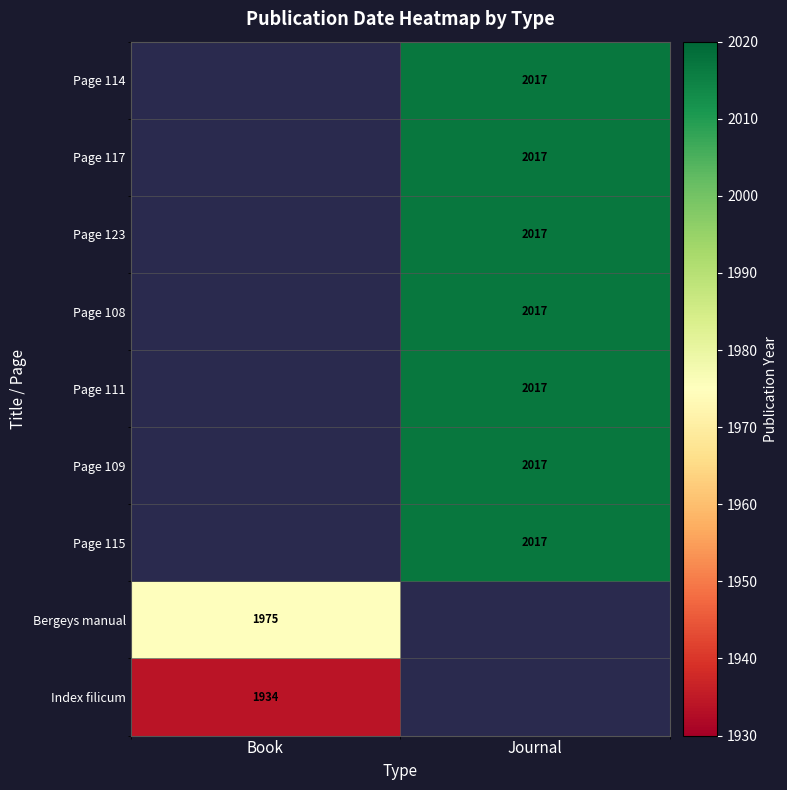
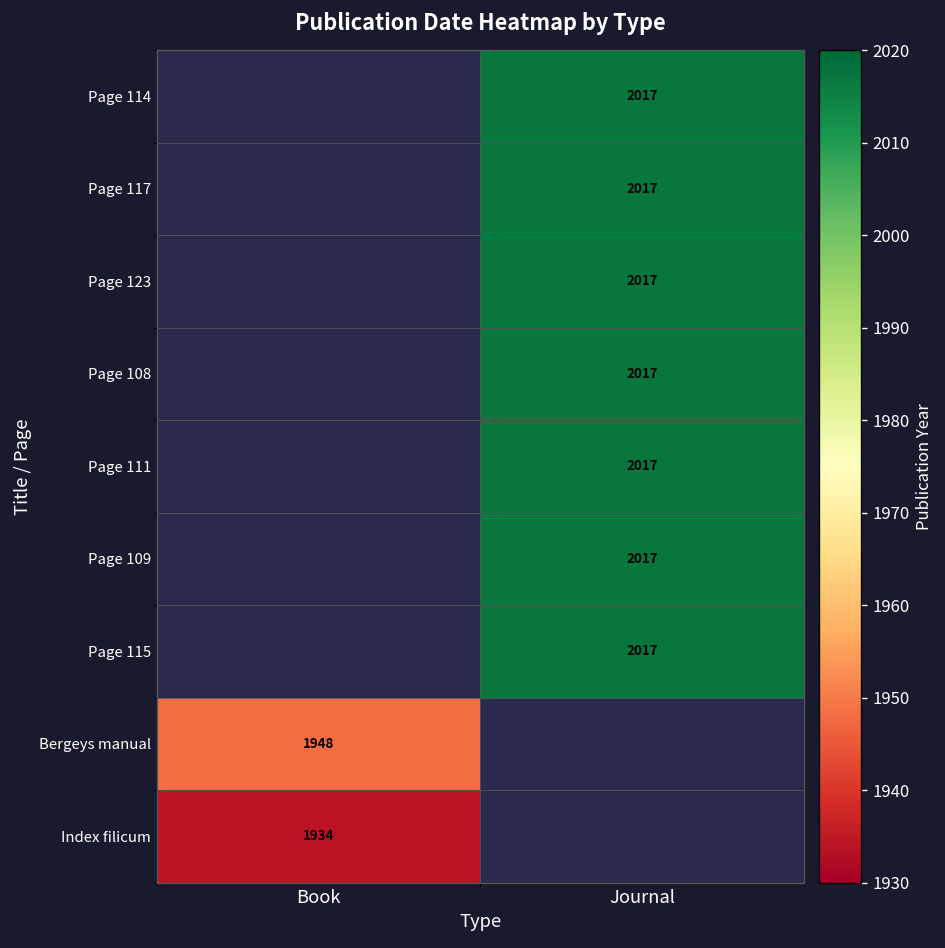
  {
    "Page 114": {
      "Journal": 2017
    },
    "Page 117": {
      "Journal": 2017
    },
    "Page 123": {
      "Journal": 2017
    },
    "Page 108": {
      "Journal": 2017
    },
    "Page 111": {
      "Journal": 2017
    },
    "Page 109": {
      "Journal": 2017
    },
    "Page 115": {
      "Journal": 2017
    },
    "Bergeys manual": {
-     "Book": 1975
+     "Book": 1948
    },
    "Index filicum": {
      "Book": 1934
    }
  }
